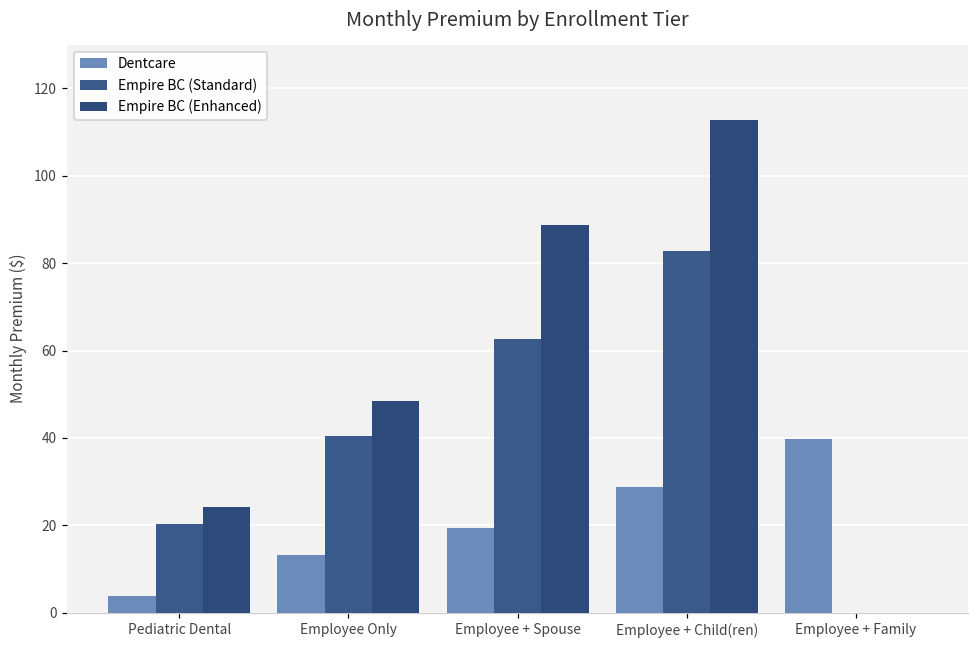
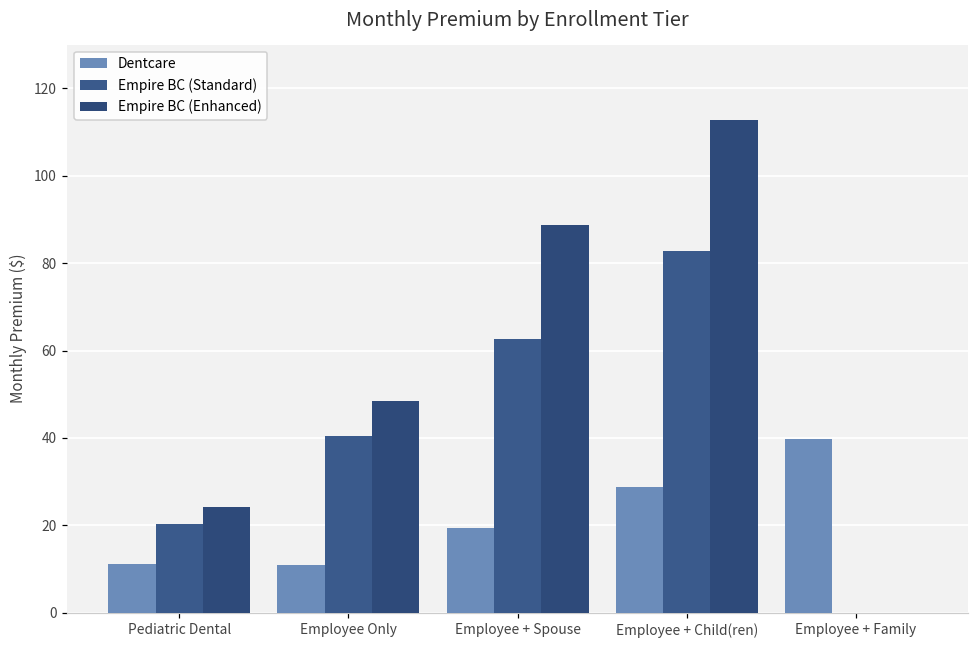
  {
    "Dentcare": {
-     "Pediatric Dental": 4,
-     "Employee Only": 13,
+     "Pediatric Dental": 11,
+     "Employee Only": 11,
      "Employee + Spouse": 20,
      "Employee + Child(ren)": 29,
      "Employee + Family": 40
    }
  }
